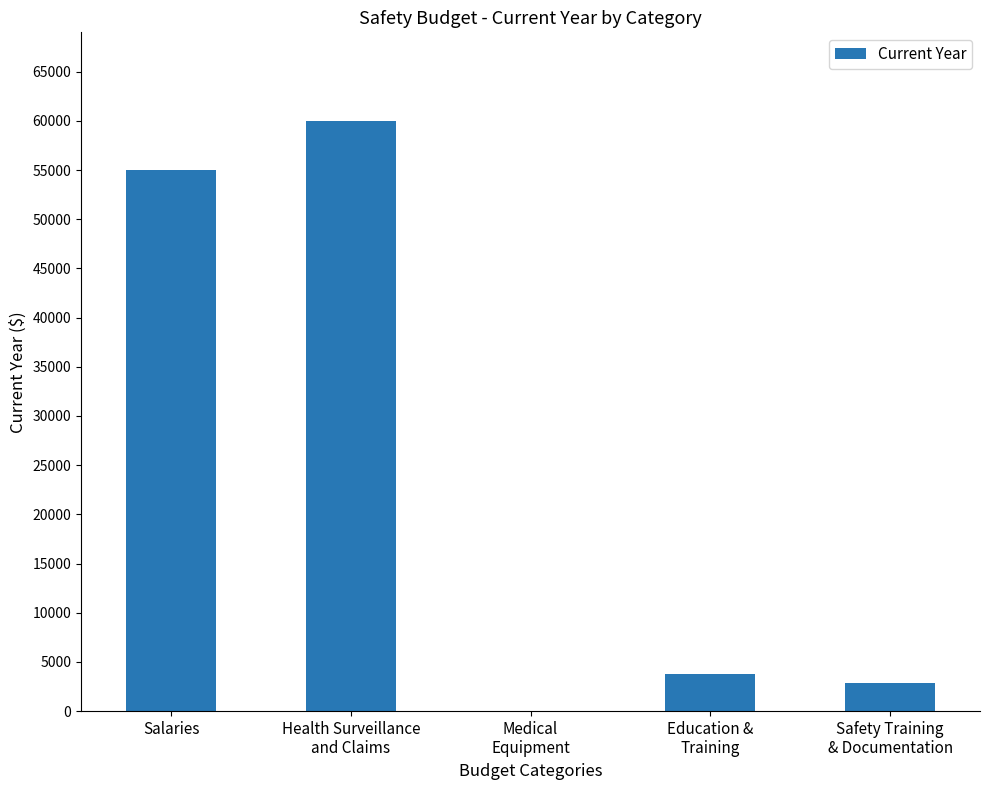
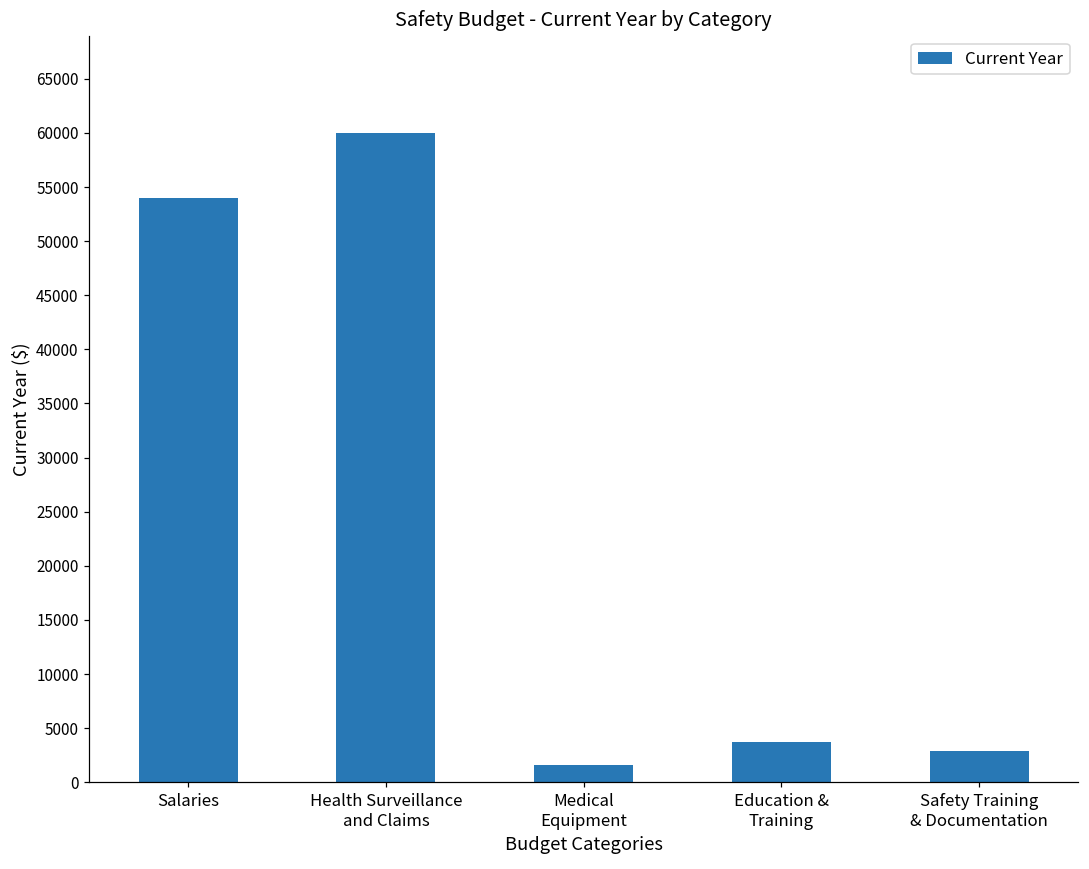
  {
-   "Salaries": 55000,
+   "Salaries": 54000,
    "Health Surveillance and Claims": 60000,
-   "Medical Equipment": 0,
+   "Medical Equipment": 2000,
    "Education & Training": 4000,
    "Safety Training & Documentation": 3000
  }
